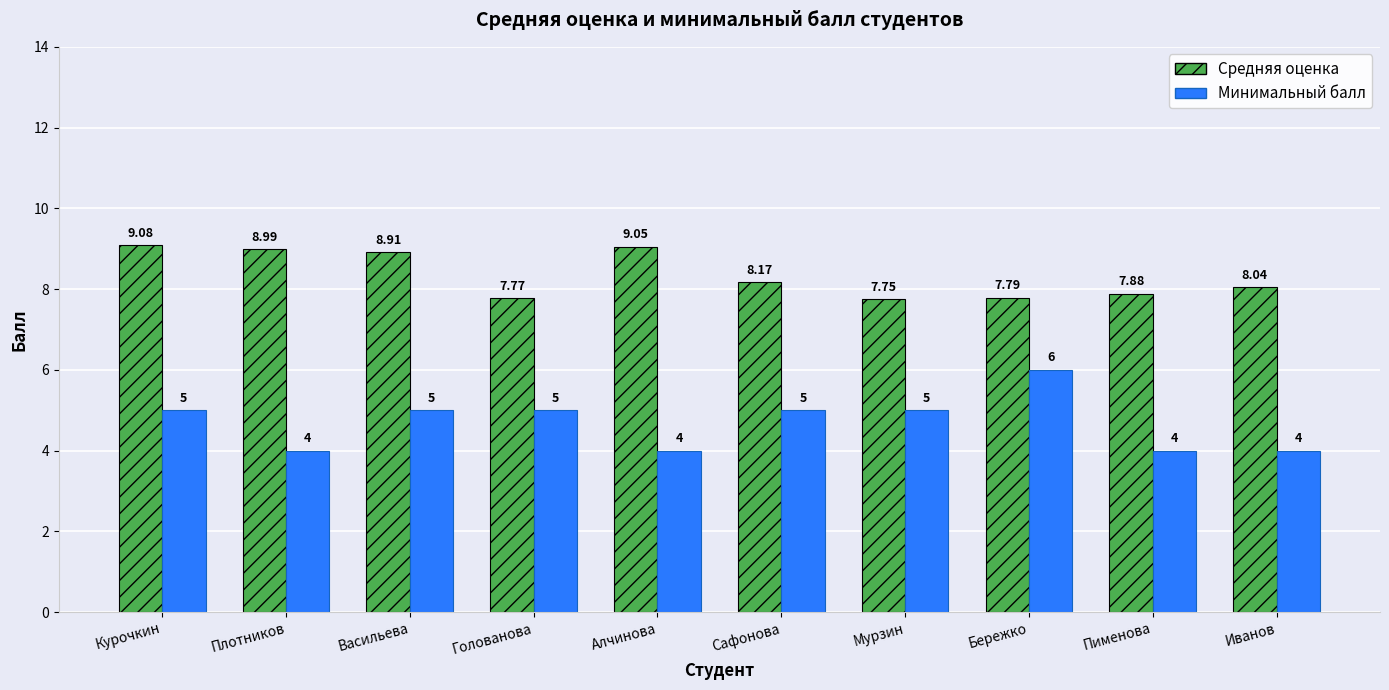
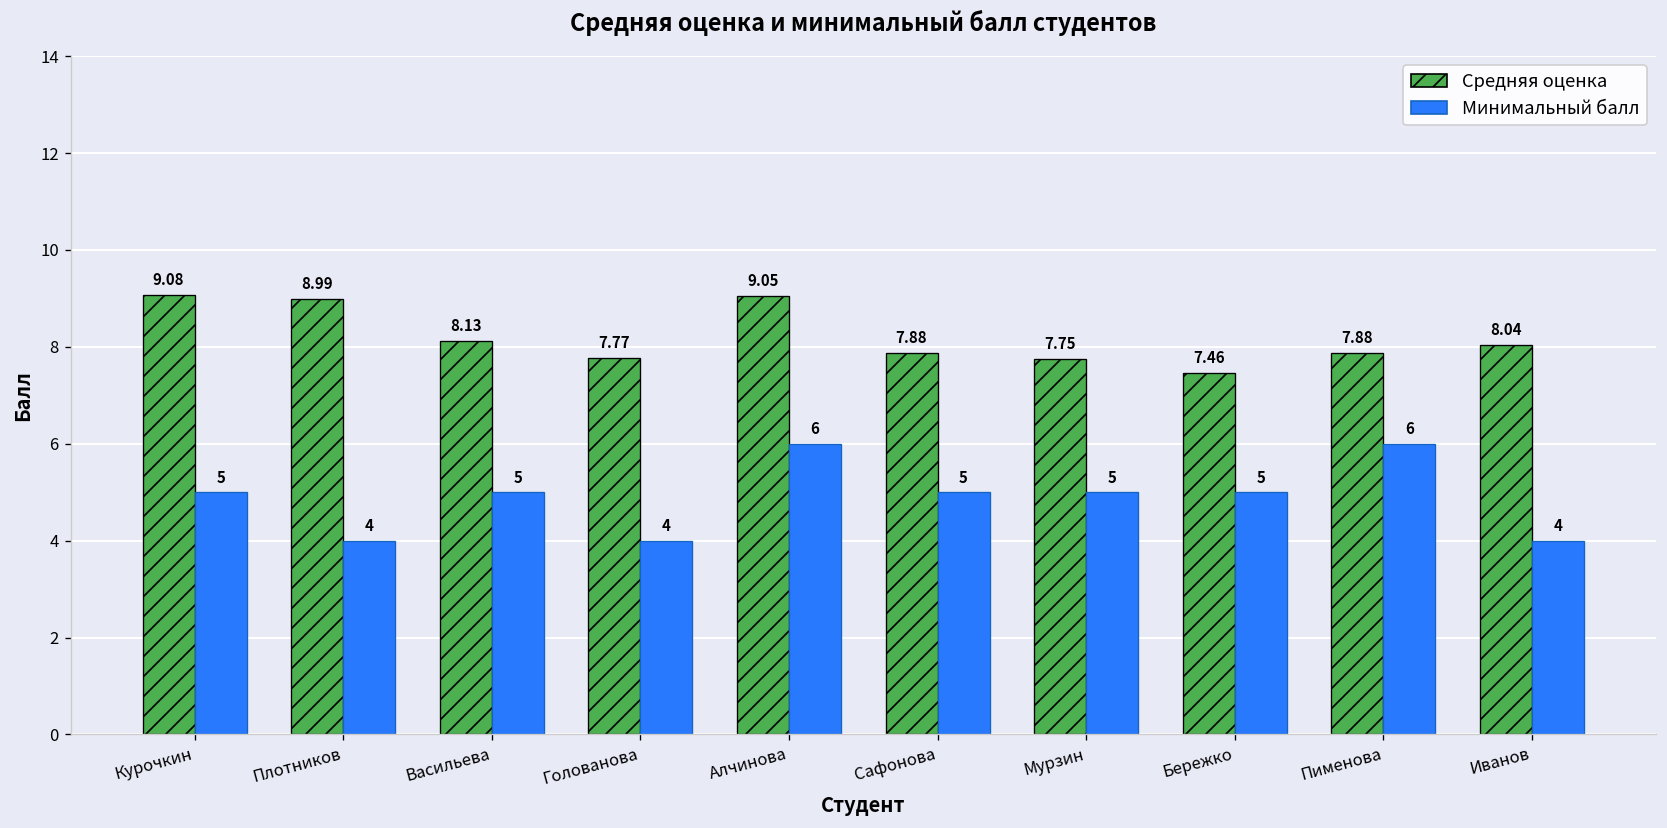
  {
    "Средняя оценка": {
      "Курочкин": 9.08,
      "Плотников": 8.99,
-     "Васильева": 8.91,
+     "Васильева": 8.13,
      "Голованова": 7.77,
      "Алчинова": 9.05,
-     "Сафонова": 8.17,
+     "Сафонова": 7.88,
      "Мурзин": 7.75,
-     "Бережко": 7.79,
+     "Бережко": 7.46,
      "Пименова": 7.88,
      "Иванов": 8.04
    },
    "Минимальный балл": {
      "Курочкин": 5,
      "Плотников": 4,
      "Васильева": 5,
-     "Голованова": 5,
-     "Алчинова": 4,
+     "Голованова": 4,
+     "Алчинова": 6,
      "Сафонова": 5,
      "Мурзин": 5,
-     "Бережко": 6,
-     "Пименова": 4,
+     "Бережко": 5,
+     "Пименова": 6,
      "Иванов": 4
    }
  }
